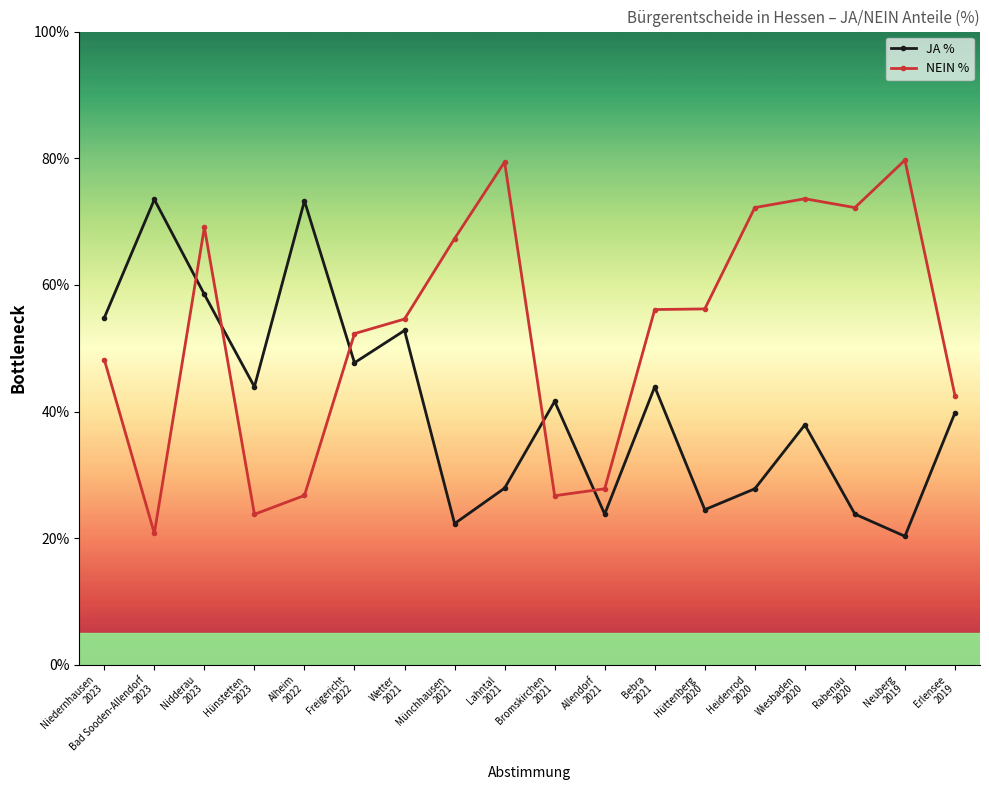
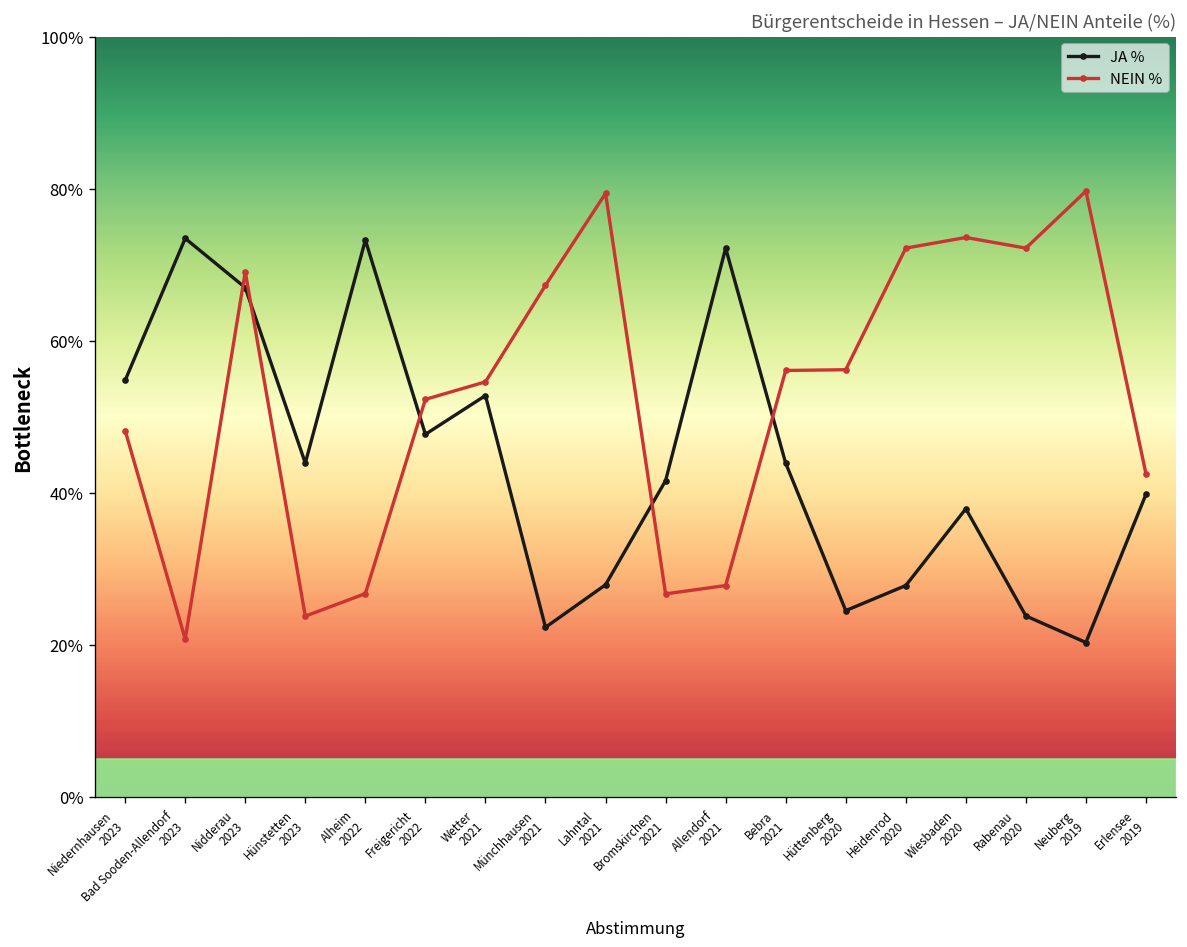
  {
    "JA %": {
      "Niedernhausen 2023": "55%",
      "Bad Sooden-Allendorf 2023": "73%",
-     "Nidderau 2023": "58%",
+     "Nidderau 2023": "67%",
      "Hünstetten 2023": "44%",
      "Alheim 2022": "73%",
      "Freigericht 2022": "48%",
      "Wetter 2021": "53%",
      "Münchhausen 2021": "22%",
      "Lahntal 2021": "28%",
      "Bromskirchen 2021": "42%",
-     "Allendorf 2021": "24%",
+     "Allendorf 2021": "72%",
      "Bebra 2021": "44%",
      "Hüttenberg 2020": "25%",
      "Heidenrod 2020": "28%",
      "Wiesbaden 2020": "38%",
      "Rabenau 2020": "24%",
      "Neuberg 2019": "20%",
      "Erlensee 2019": "40%"
    },
    "NEIN %": {
      "Niedernhausen 2023": "48%",
      "Bad Sooden-Allendorf 2023": "21%",
      "Nidderau 2023": "69%",
      "Hünstetten 2023": "24%",
      "Alheim 2022": "27%",
      "Freigericht 2022": "52%",
      "Wetter 2021": "55%",
      "Münchhausen 2021": "67%",
      "Lahntal 2021": "79%",
      "Bromskirchen 2021": "27%",
      "Allendorf 2021": "28%",
      "Bebra 2021": "56%",
      "Hüttenberg 2020": "56%",
      "Heidenrod 2020": "72%",
      "Wiesbaden 2020": "74%",
      "Rabenau 2020": "72%",
      "Neuberg 2019": "80%",
      "Erlensee 2019": "43%"
    }
  }
